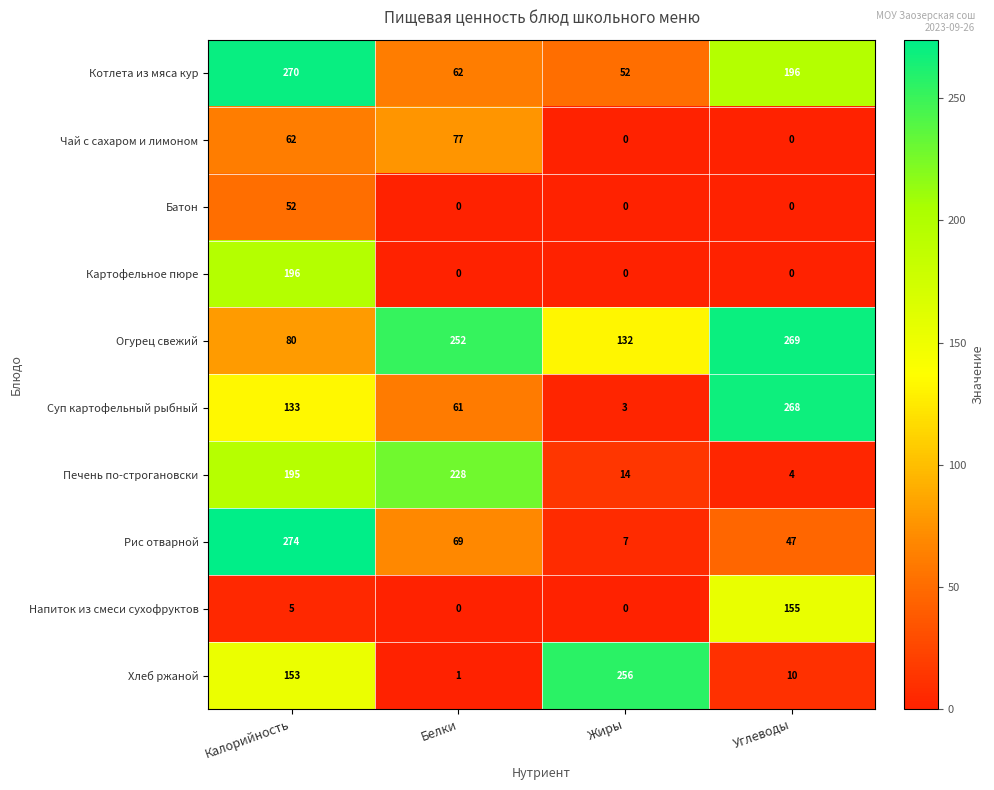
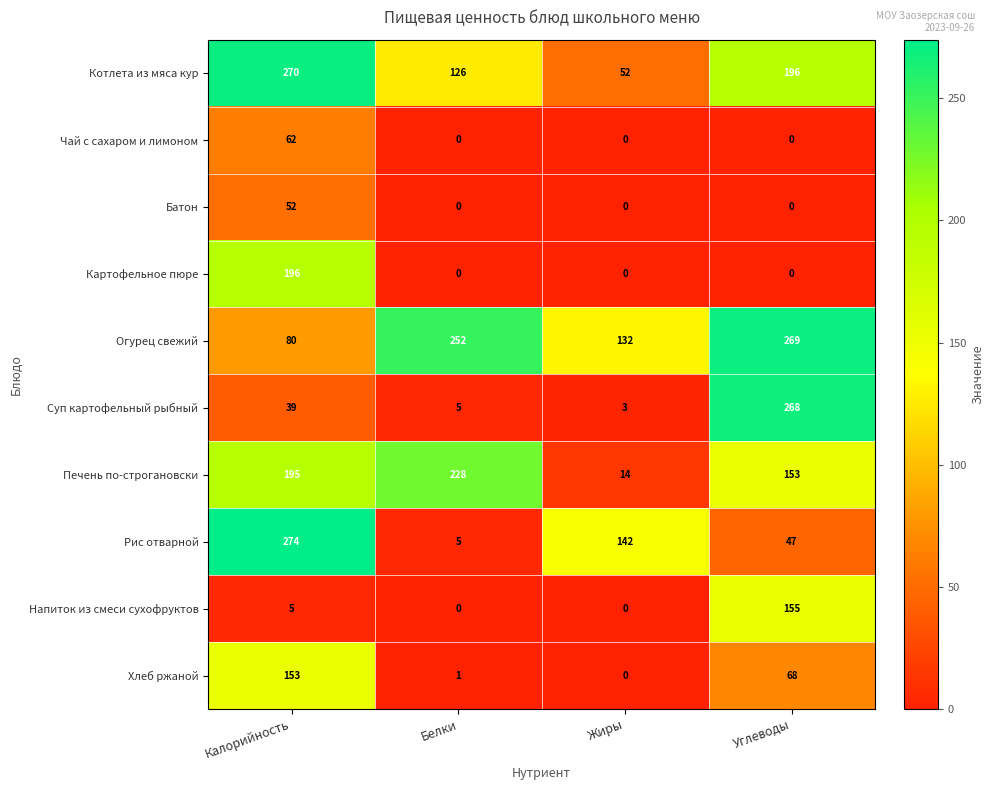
  {
    "Котлета из мяса кур": {
      "Калорийность": 270,
-     "Белки": 62,
+     "Белки": 126,
      "Жиры": 52,
      "Углеводы": 196
    },
    "Чай с сахаром и лимоном": {
      "Калорийность": 62,
-     "Белки": 77,
+     "Белки": 0,
      "Жиры": 0,
      "Углеводы": 0
    },
    "Батон": {
      "Калорийность": 52,
      "Белки": 0,
      "Жиры": 0,
      "Углеводы": 0
    },
    "Картофельное пюре": {
      "Калорийность": 196,
      "Белки": 0,
      "Жиры": 0,
      "Углеводы": 0
    },
    "Огурец свежий": {
      "Калорийность": 80,
      "Белки": 252,
      "Жиры": 132,
      "Углеводы": 269
    },
    "Суп картофельный рыбный": {
-     "Калорийность": 133,
-     "Белки": 61,
+     "Калорийность": 39,
+     "Белки": 5,
      "Жиры": 3,
      "Углеводы": 268
    },
    "Печень по-строгановски": {
      "Калорийность": 195,
      "Белки": 228,
      "Жиры": 14,
-     "Углеводы": 4
+     "Углеводы": 153
    },
    "Рис отварной": {
      "Калорийность": 274,
-     "Белки": 69,
-     "Жиры": 7,
+     "Белки": 5,
+     "Жиры": 142,
      "Углеводы": 47
    },
    "Напиток из смеси сухофруктов": {
      "Калорийность": 5,
      "Белки": 0,
      "Жиры": 0,
      "Углеводы": 155
    },
    "Хлеб ржаной": {
      "Калорийность": 153,
      "Белки": 1,
-     "Жиры": 256,
-     "Углеводы": 10
+     "Жиры": 0,
+     "Углеводы": 68
    }
  }
